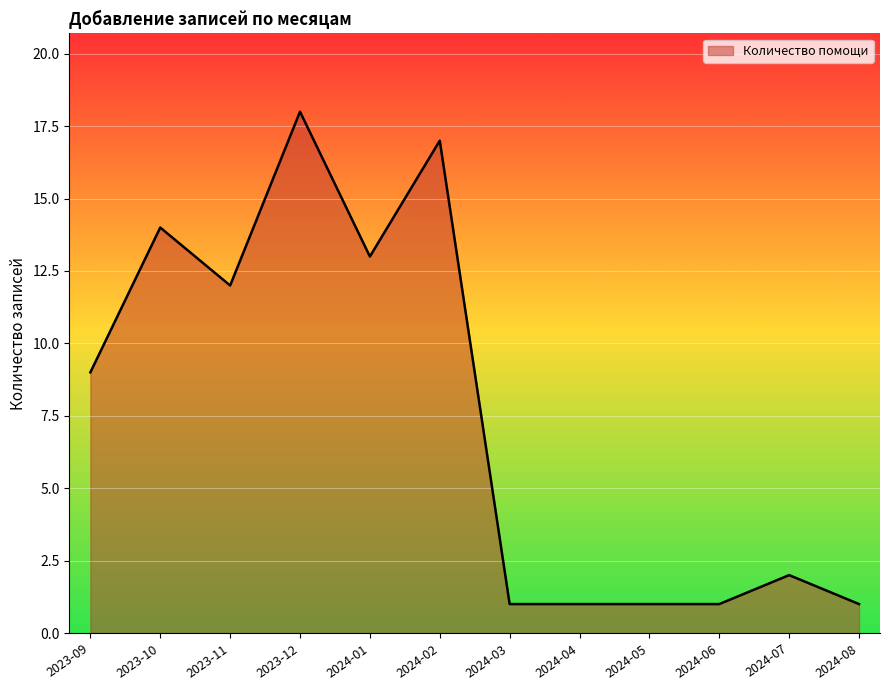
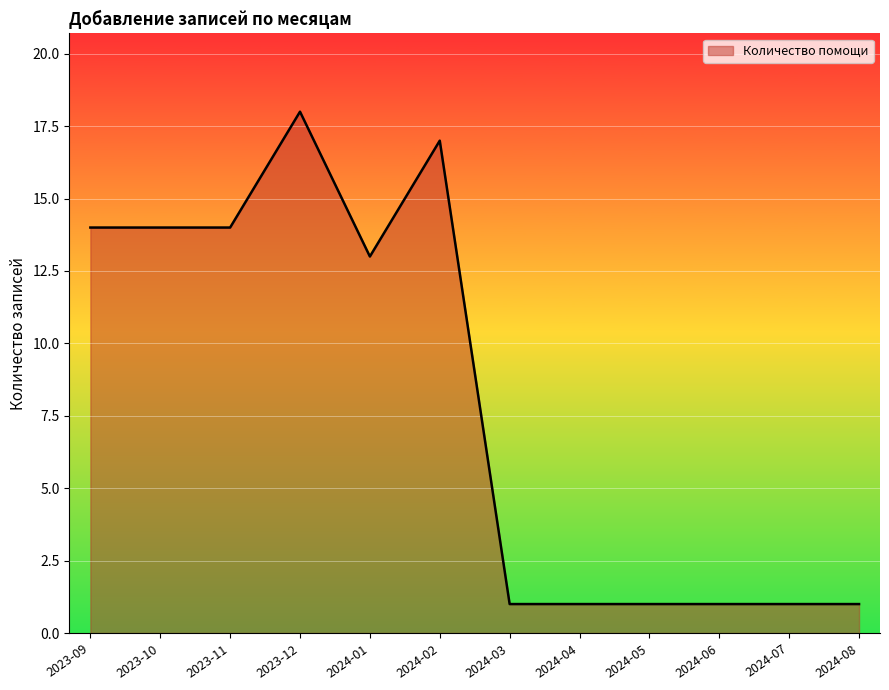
  {
-   "2023-09": 9,
+   "2023-09": 14,
    "2023-10": 14,
-   "2023-11": 12,
+   "2023-11": 14,
    "2023-12": 18,
    "2024-01": 13,
    "2024-02": 17,
    "2024-03": 1,
    "2024-04": 1,
    "2024-05": 1,
    "2024-06": 1,
-   "2024-07": 2,
+   "2024-07": 1,
    "2024-08": 1
  }
